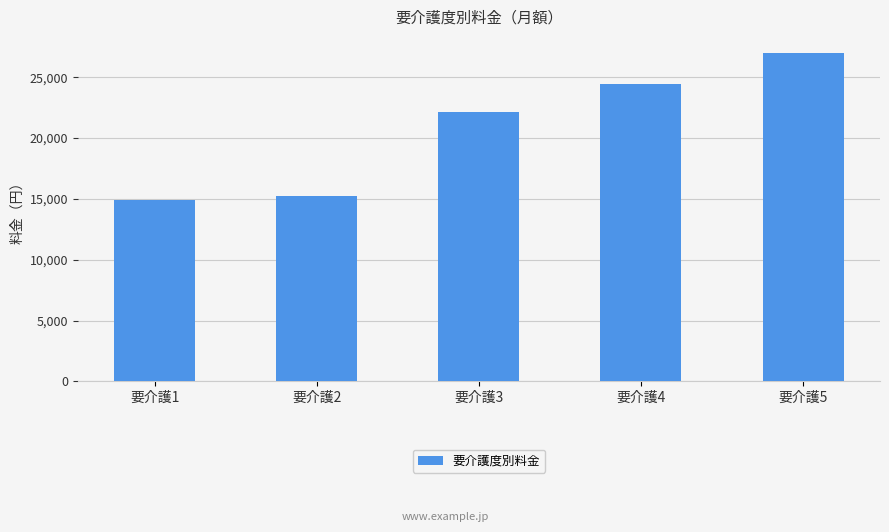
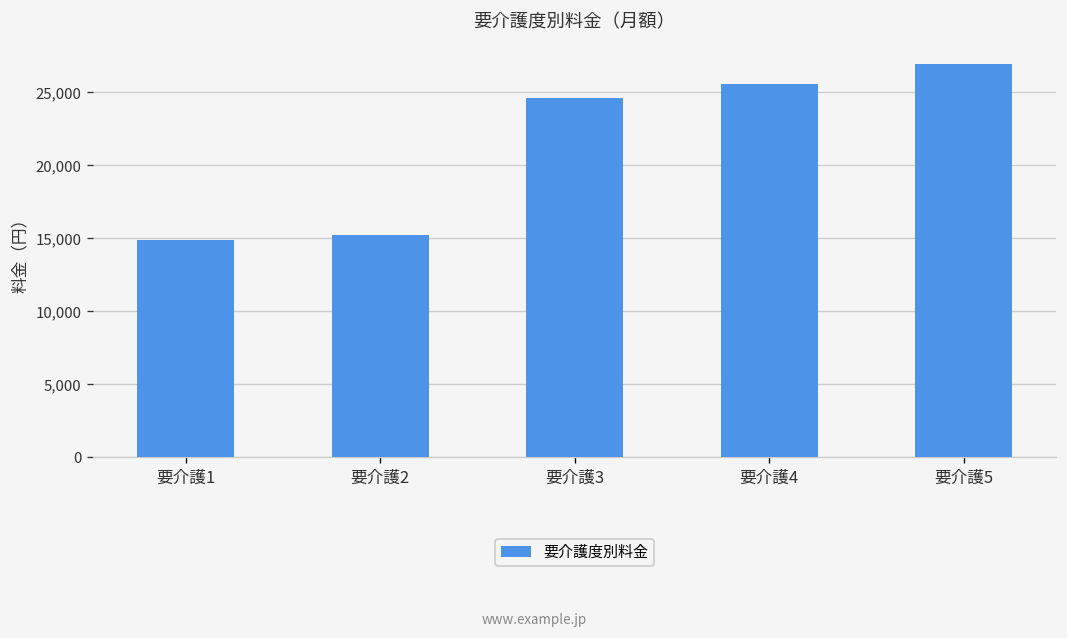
  {
    "要介護1": "14,900",
    "要介護2": "15,200",
-   "要介護3": "22,200",
-   "要介護4": "24,500",
+   "要介護3": "24,600",
+   "要介護4": "25,600",
    "要介護5": "27,000"
  }
